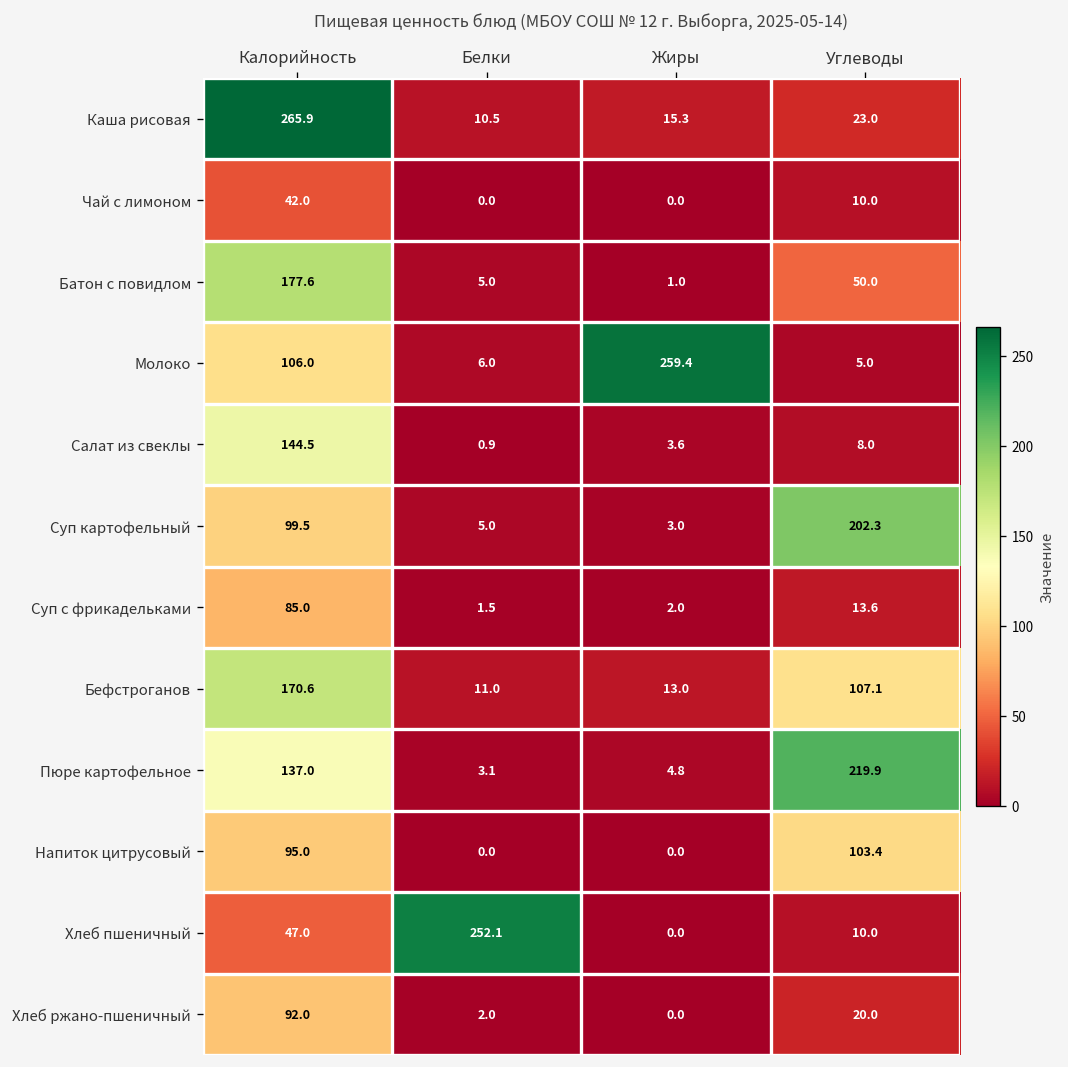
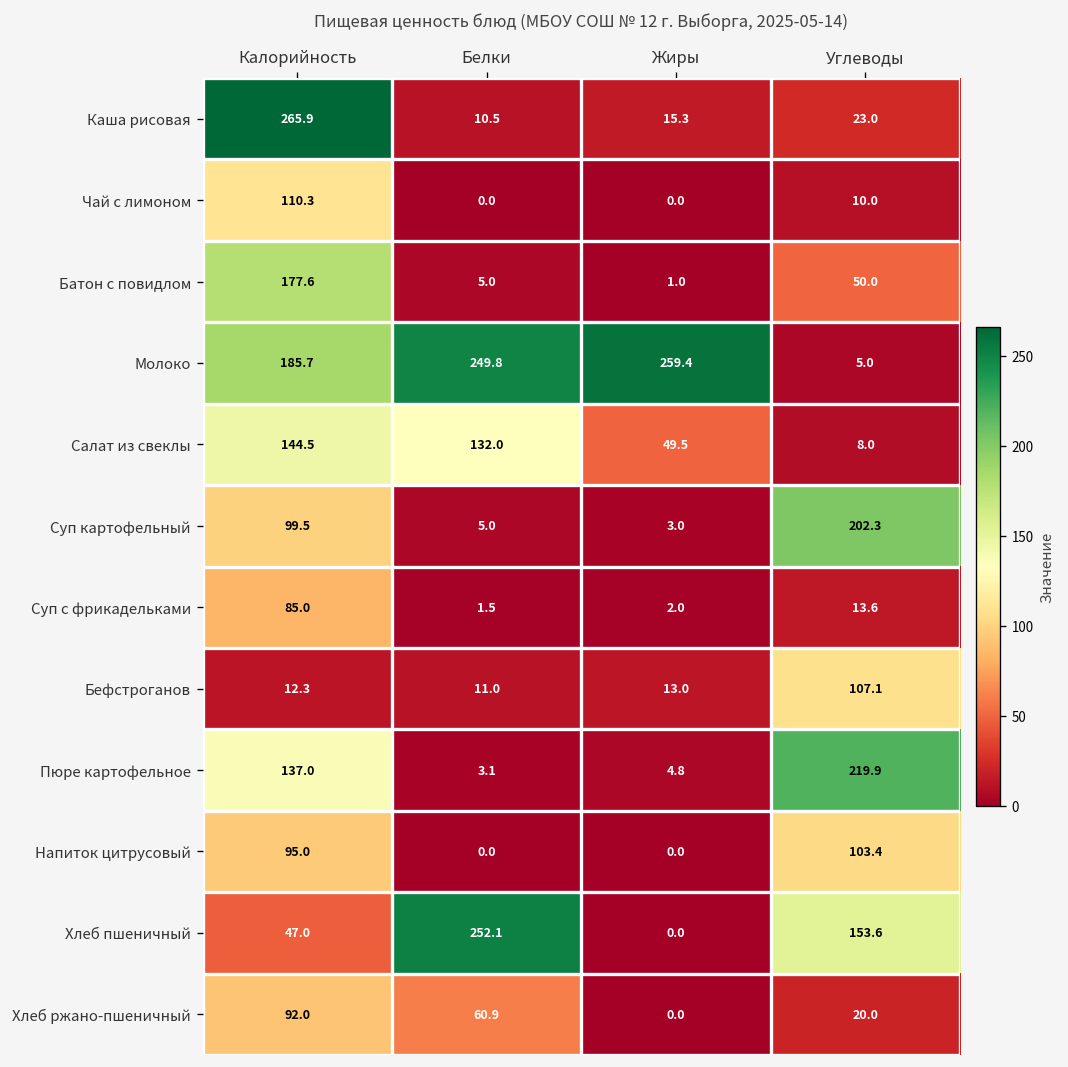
  {
    "Каша рисовая": {
      "Калорийность": 265.9,
      "Белки": 10.5,
      "Жиры": 15.3,
      "Углеводы": 23.0
    },
    "Чай с лимоном": {
-     "Калорийность": 42.0,
+     "Калорийность": 110.3,
      "Белки": 0.0,
      "Жиры": 0.0,
      "Углеводы": 10.0
    },
    "Батон с повидлом": {
      "Калорийность": 177.6,
      "Белки": 5.0,
      "Жиры": 1.0,
      "Углеводы": 50.0
    },
    "Молоко": {
-     "Калорийность": 106.0,
-     "Белки": 6.0,
+     "Калорийность": 185.7,
+     "Белки": 249.8,
      "Жиры": 259.4,
      "Углеводы": 5.0
    },
    "Салат из свеклы": {
      "Калорийность": 144.5,
-     "Белки": 0.9,
-     "Жиры": 3.6,
+     "Белки": 132.0,
+     "Жиры": 49.5,
      "Углеводы": 8.0
    },
    "Суп картофельный": {
      "Калорийность": 99.5,
      "Белки": 5.0,
      "Жиры": 3.0,
      "Углеводы": 202.3
    },
    "Суп с фрикадельками": {
      "Калорийность": 85.0,
      "Белки": 1.5,
      "Жиры": 2.0,
      "Углеводы": 13.6
    },
    "Бефстроганов": {
-     "Калорийность": 170.6,
+     "Калорийность": 12.3,
      "Белки": 11.0,
      "Жиры": 13.0,
      "Углеводы": 107.1
    },
    "Пюре картофельное": {
      "Калорийность": 137.0,
      "Белки": 3.1,
      "Жиры": 4.8,
      "Углеводы": 219.9
    },
    "Напиток цитрусовый": {
      "Калорийность": 95.0,
      "Белки": 0.0,
      "Жиры": 0.0,
      "Углеводы": 103.4
    },
    "Хлеб пшеничный": {
      "Калорийность": 47.0,
      "Белки": 252.1,
      "Жиры": 0.0,
-     "Углеводы": 10.0
+     "Углеводы": 153.6
    },
    "Хлеб ржано-пшеничный": {
      "Калорийность": 92.0,
-     "Белки": 2.0,
+     "Белки": 60.9,
      "Жиры": 0.0,
      "Углеводы": 20.0
    }
  }
